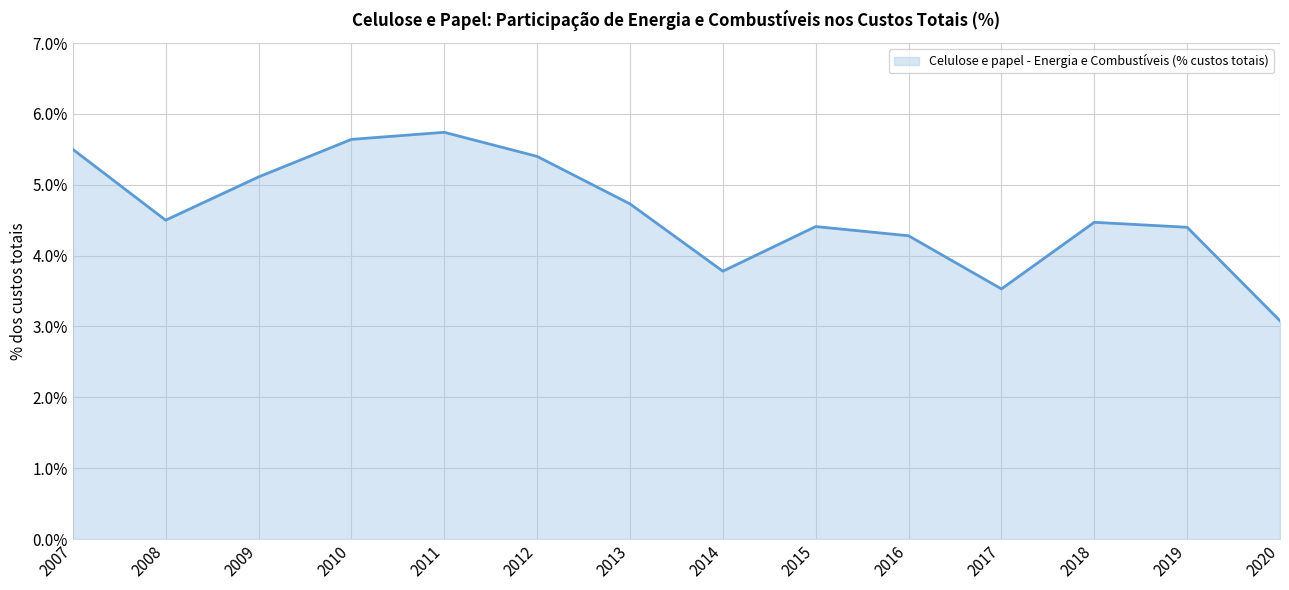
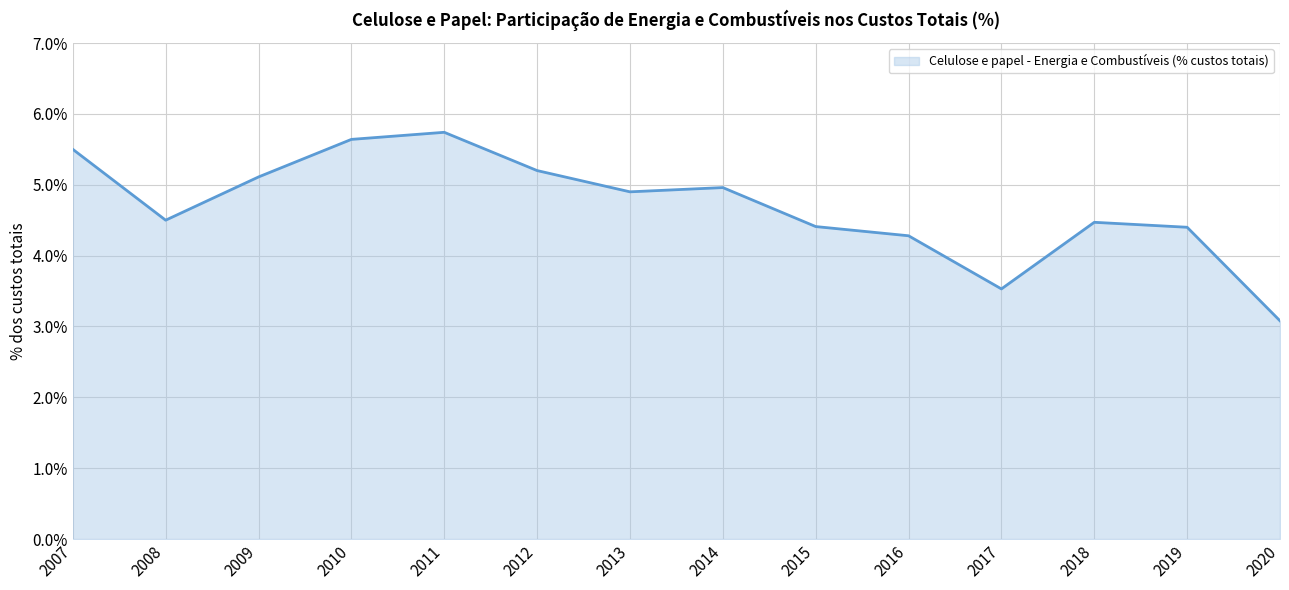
  {
    "2007": "5.5%",
    "2008": "4.5%",
    "2009": "5.1%",
    "2010": "5.6%",
    "2011": "5.7%",
-   "2012": "5.4%",
-   "2013": "4.7%",
-   "2014": "3.8%",
+   "2012": "5.2%",
+   "2013": "4.9%",
+   "2014": "5.0%",
    "2015": "4.4%",
    "2016": "4.3%",
    "2017": "3.5%",
    "2018": "4.5%",
    "2019": "4.4%",
    "2020": "3.1%"
  }
